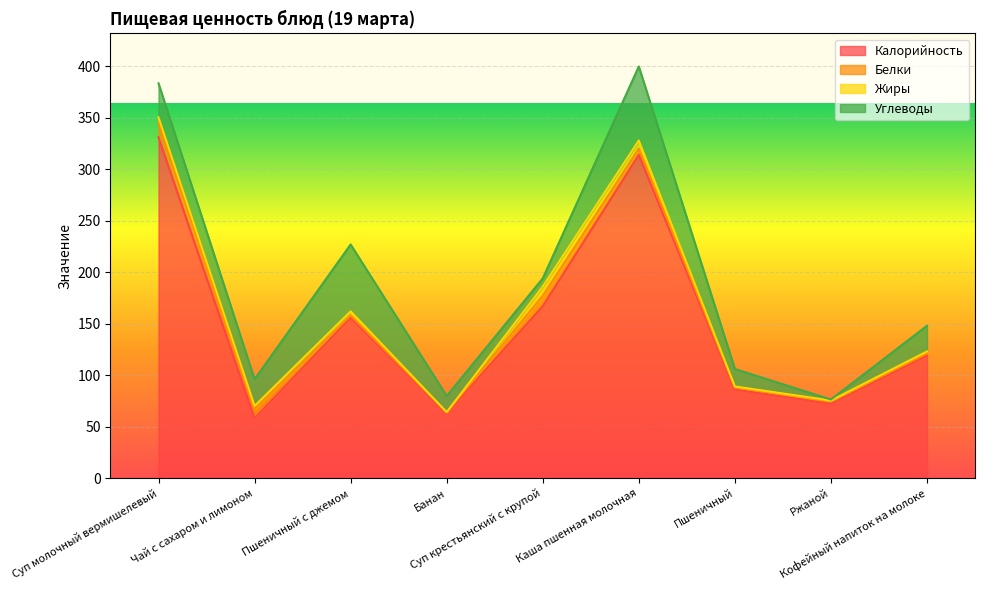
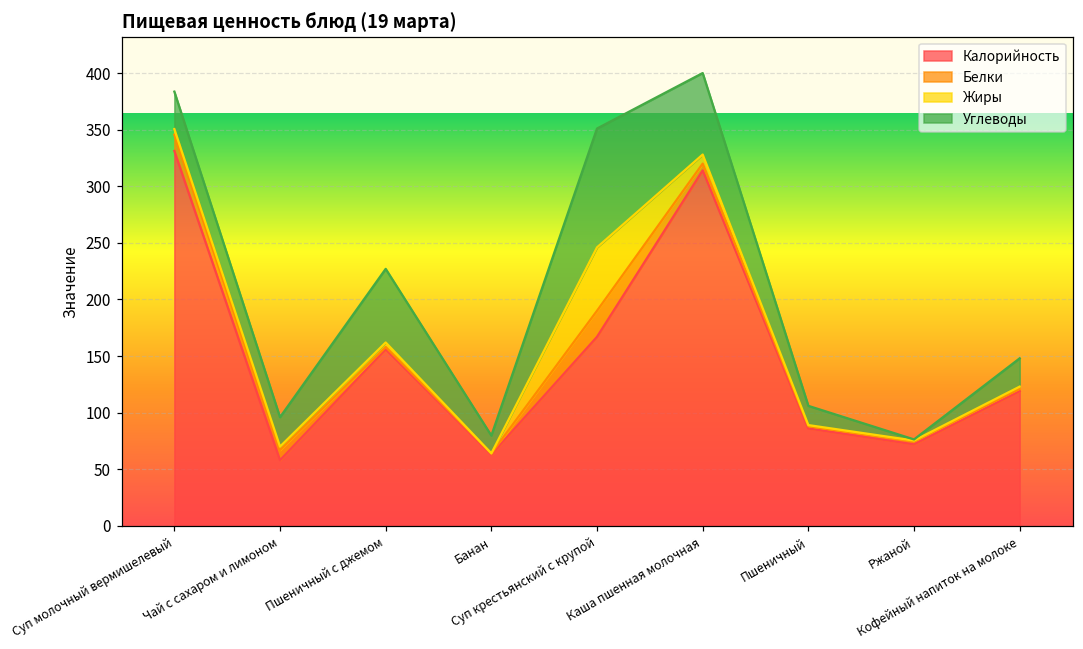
  {
    "Калорийность": {
      "Суп молочный вермишелевый": 331,
      "Чай с сахаром и лимоном": 58,
      "Суп крестьянский с крупой": 167,
      "Каша пшенная молочная": 314,
      "Ржаной": 72
    },
    "Белки": {
      "Суп молочный вермишелевый": 14,
      "Чай с сахаром и лимоном": 9,
-     "Суп крестьянский с крупой": 10,
+     "Суп крестьянский с крупой": 23,
      "Каша пшенная молочная": 6
    },
    "Жиры": {
      "Суп молочный вермишелевый": 5,
      "Чай с сахаром и лимоном": 3,
      "Пшеничный с джемом": 4,
-     "Суп крестьянский с крупой": 9,
+     "Суп крестьянский с крупой": 56,
      "Каша пшенная молочная": 8
    },
    "Углеводы": {
      "Суп молочный вермишелевый": 33,
      "Чай с сахаром и лимоном": 26,
      "Пшеничный с джемом": 65,
      "Банан": 16,
-     "Суп крестьянский с крупой": 8,
+     "Суп крестьянский с крупой": 105,
      "Каша пшенная молочная": 72,
      "Пшеничный": 17,
      "Кофейный напиток на молоке": 25
    }
  }
